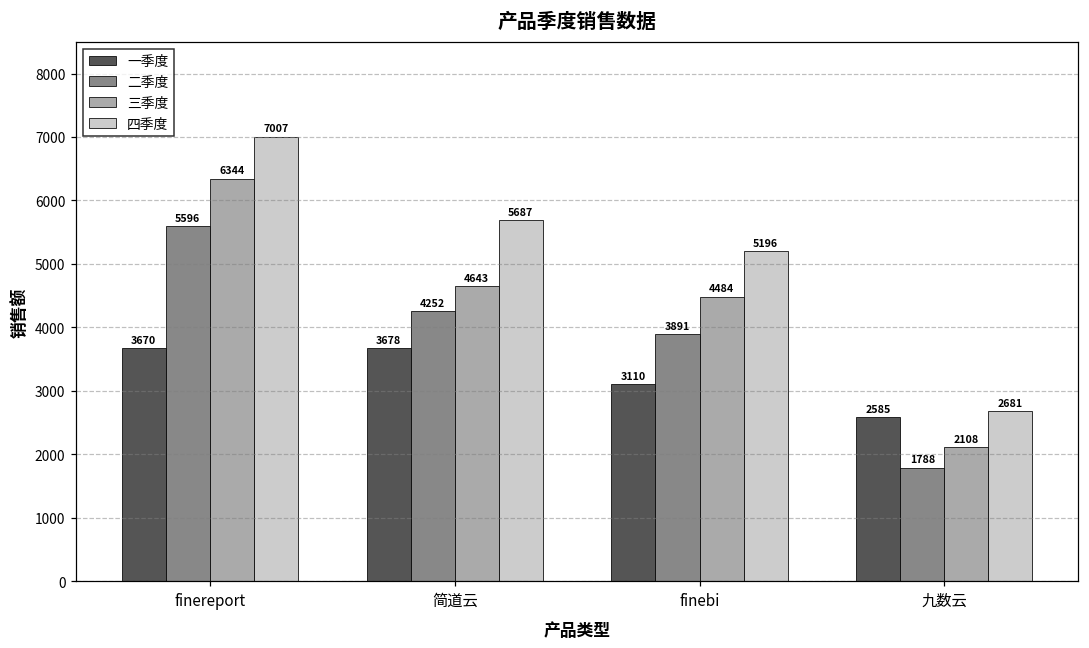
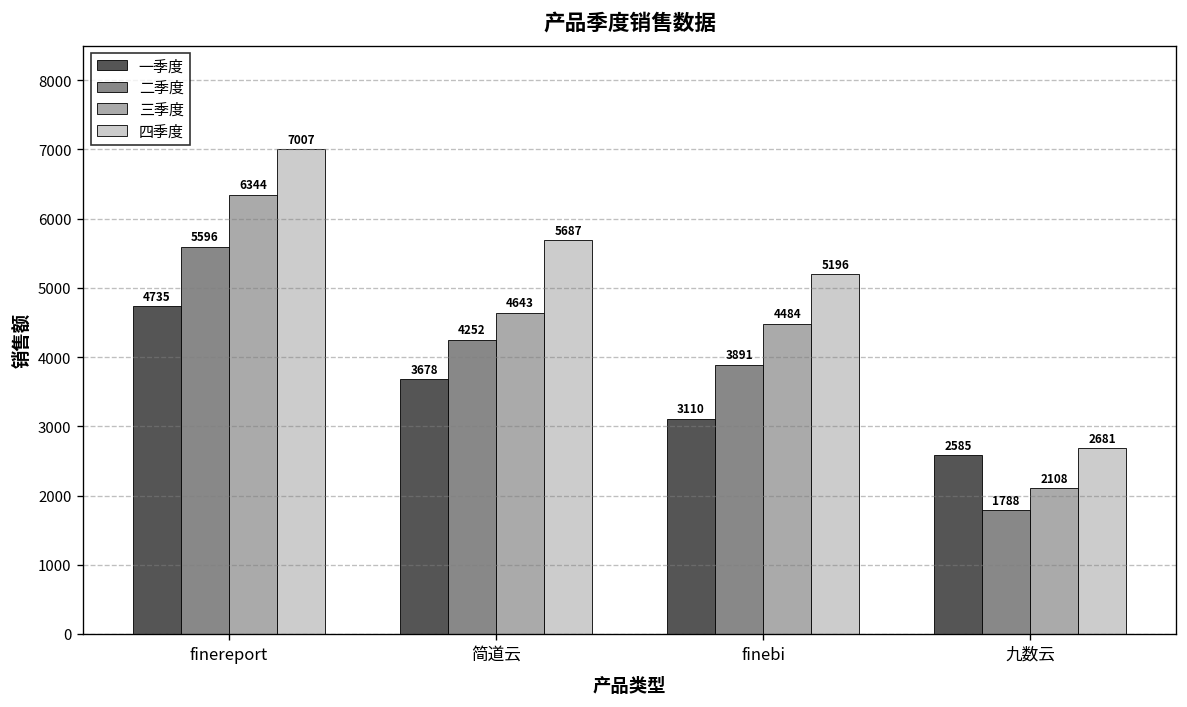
  {
    "一季度": {
-     "finereport": 3670,
+     "finereport": 4735,
      "简道云": 3678,
      "finebi": 3110,
      "九数云": 2585
    }
  }
